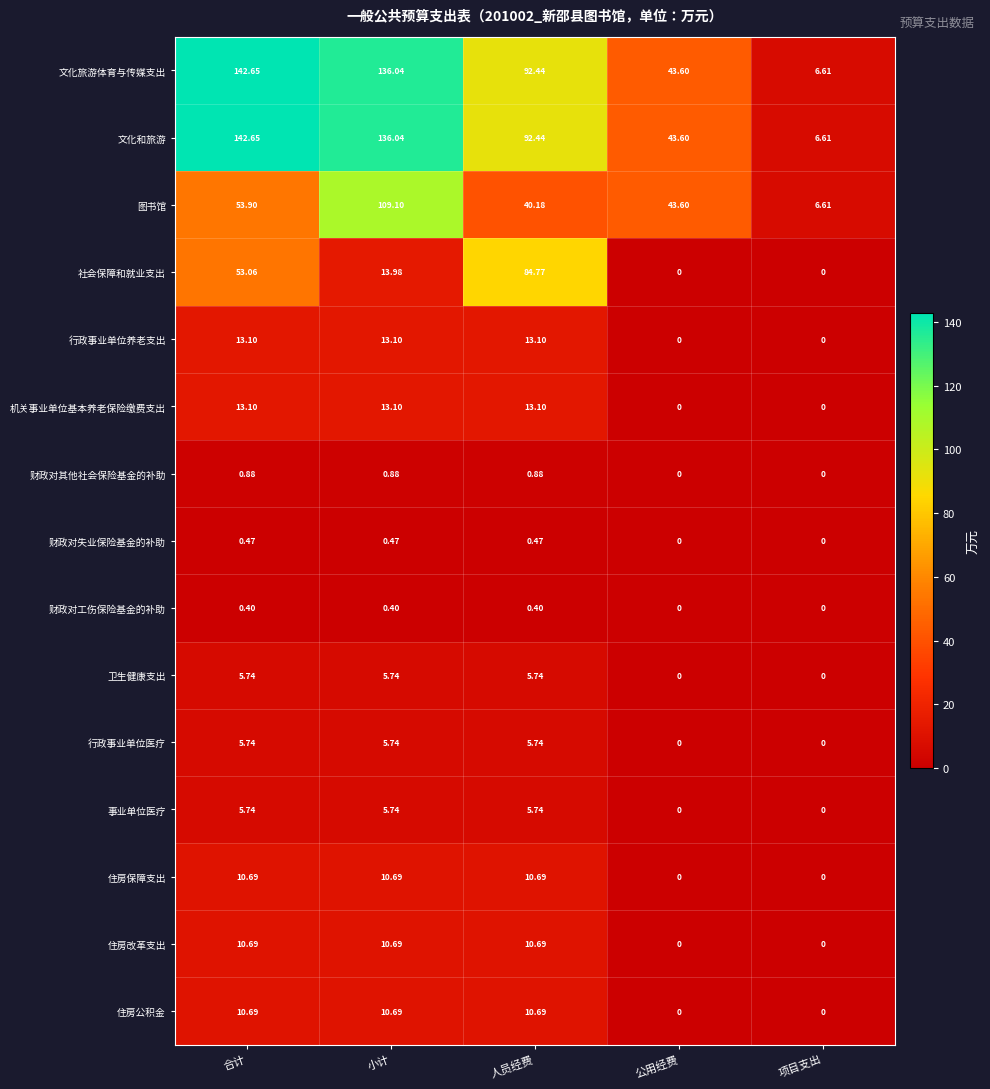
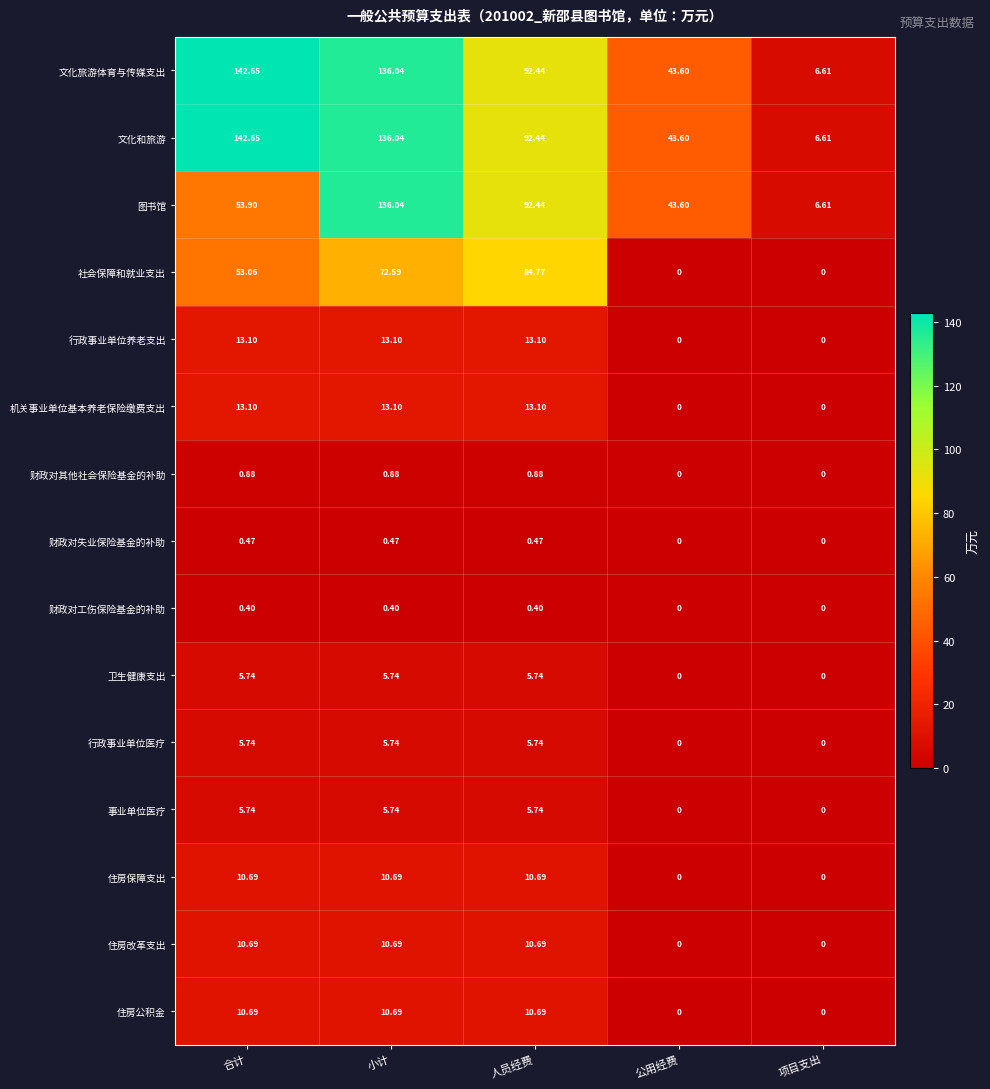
  {
    "文化旅游体育与传媒支出": {
      "合计": 142.65,
      "小计": 136.04,
      "人员经费": 92.44,
      "公用经费": 43.60,
      "项目支出": 6.61
    },
    "文化和旅游": {
      "合计": 142.65,
      "小计": 136.04,
      "人员经费": 92.44,
      "公用经费": 43.60,
      "项目支出": 6.61
    },
    "图书馆": {
      "合计": 53.90,
-     "小计": 109.10,
-     "人员经费": 40.18,
+     "小计": 136.04,
+     "人员经费": 92.44,
      "公用经费": 43.60,
      "项目支出": 6.61
    },
    "社会保障和就业支出": {
      "合计": 53.06,
-     "小计": 13.98,
+     "小计": 72.59,
      "人员经费": 84.77,
      "公用经费": 0,
      "项目支出": 0
    },
    "行政事业单位养老支出": {
      "合计": 13.10,
      "小计": 13.10,
      "人员经费": 13.10,
      "公用经费": 0,
      "项目支出": 0
    },
    "机关事业单位基本养老保险缴费支出": {
      "合计": 13.10,
      "小计": 13.10,
      "人员经费": 13.10,
      "公用经费": 0,
      "项目支出": 0
    },
    "财政对其他社会保险基金的补助": {
      "合计": 0.88,
      "小计": 0.88,
      "人员经费": 0.88,
      "公用经费": 0,
      "项目支出": 0
    },
    "财政对失业保险基金的补助": {
      "合计": 0.47,
      "小计": 0.47,
      "人员经费": 0.47,
      "公用经费": 0,
      "项目支出": 0
    },
    "财政对工伤保险基金的补助": {
      "合计": 0.40,
      "小计": 0.40,
      "人员经费": 0.40,
      "公用经费": 0,
      "项目支出": 0
    },
    "卫生健康支出": {
      "合计": 5.74,
      "小计": 5.74,
      "人员经费": 5.74,
      "公用经费": 0,
      "项目支出": 0
    },
    "行政事业单位医疗": {
      "合计": 5.74,
      "小计": 5.74,
      "人员经费": 5.74,
      "公用经费": 0,
      "项目支出": 0
    },
    "事业单位医疗": {
      "合计": 5.74,
      "小计": 5.74,
      "人员经费": 5.74,
      "公用经费": 0,
      "项目支出": 0
    },
    "住房保障支出": {
      "合计": 10.69,
      "小计": 10.69,
      "人员经费": 10.69,
      "公用经费": 0,
      "项目支出": 0
    },
    "住房改革支出": {
      "合计": 10.69,
      "小计": 10.69,
      "人员经费": 10.69,
      "公用经费": 0,
      "项目支出": 0
    },
    "住房公积金": {
      "合计": 10.69,
      "小计": 10.69,
      "人员经费": 10.69,
      "公用经费": 0,
      "项目支出": 0
    }
  }
